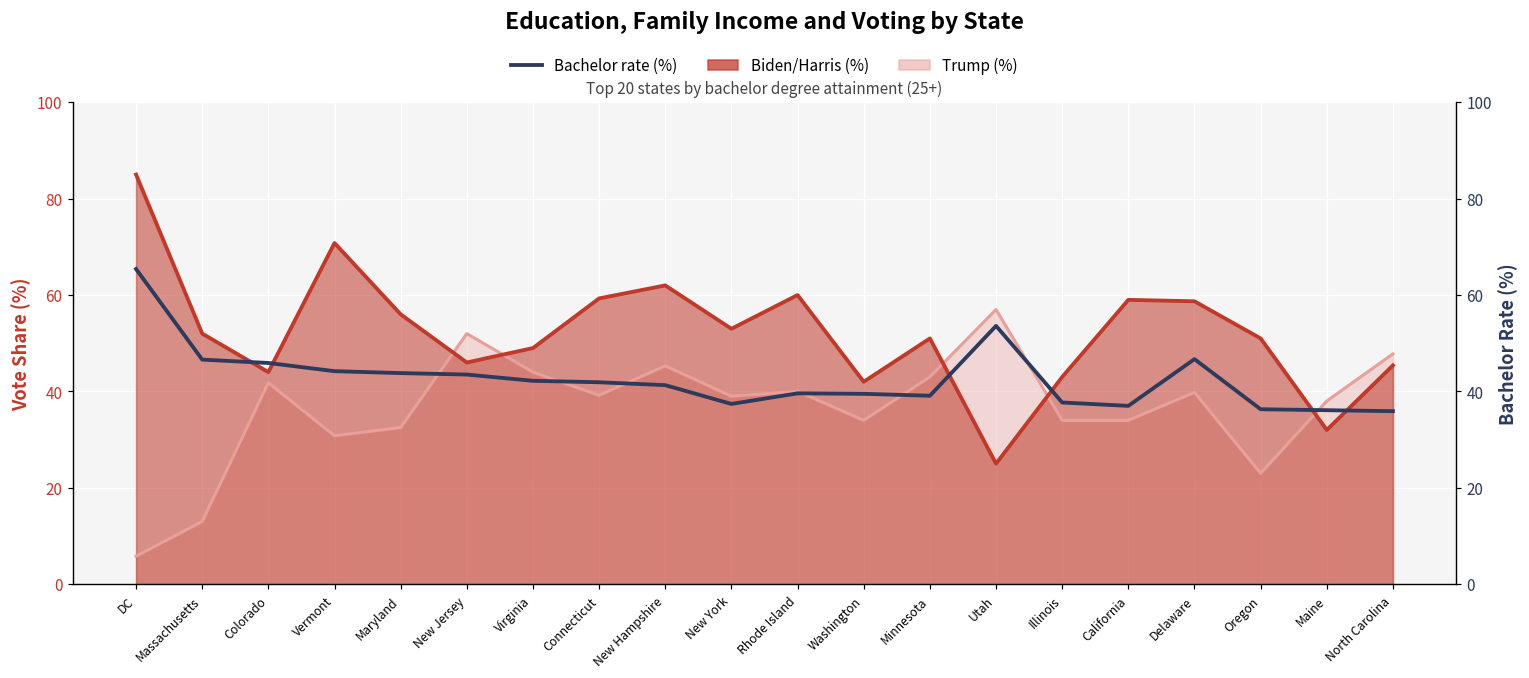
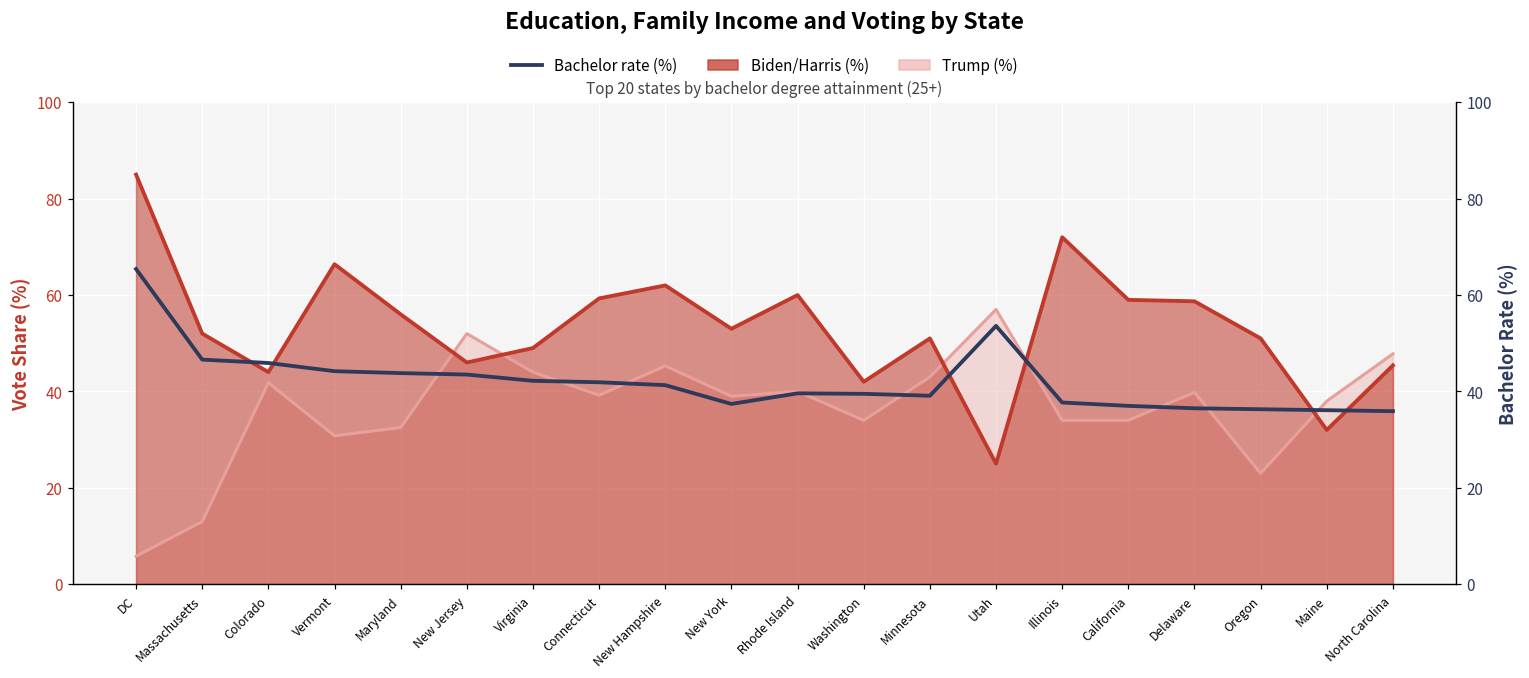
  {
    "Trump (%)": {
      "DC": 6,
      "Massachusetts": 13,
      "Colorado": 42,
      "Vermont": 31,
      "Maryland": 33,
      "New Jersey": 52,
      "Virginia": 44,
      "Connecticut": 39,
      "New Hampshire": 45,
      "New York": 39,
      "Rhode Island": 40,
      "Washington": 34,
      "Minnesota": 43,
      "Utah": 57,
      "Illinois": 34,
      "California": 34,
      "Delaware": 40,
      "Oregon": 23,
      "Maine": 38,
      "North Carolina": 48
    },
    "Biden/Harris (%)": {
      "DC": 85,
      "Massachusetts": 52,
      "Colorado": 44,
-     "Vermont": 71,
+     "Vermont": 66,
      "Maryland": 56,
      "New Jersey": 46,
      "Virginia": 49,
      "Connecticut": 59,
      "New Hampshire": 62,
      "New York": 53,
      "Rhode Island": 60,
      "Washington": 42,
      "Minnesota": 51,
      "Utah": 25,
-     "Illinois": 43,
+     "Illinois": 72,
      "California": 59,
      "Delaware": 59,
      "Oregon": 51,
      "Maine": 32,
      "North Carolina": 45
    },
    "Bachelor rate (%)": {
      "DC": 65,
      "Massachusetts": 47,
      "Colorado": 46,
      "Vermont": 44,
      "Maryland": 44,
      "New Jersey": 44,
      "Virginia": 42,
      "Connecticut": 42,
      "New Hampshire": 41,
      "New York": 37,
      "Rhode Island": 40,
      "Washington": 40,
      "Minnesota": 39,
      "Utah": 54,
      "Illinois": 38,
      "California": 37,
-     "Delaware": 47,
+     "Delaware": 37,
      "Oregon": 36,
      "Maine": 36,
      "North Carolina": 36
    }
  }
